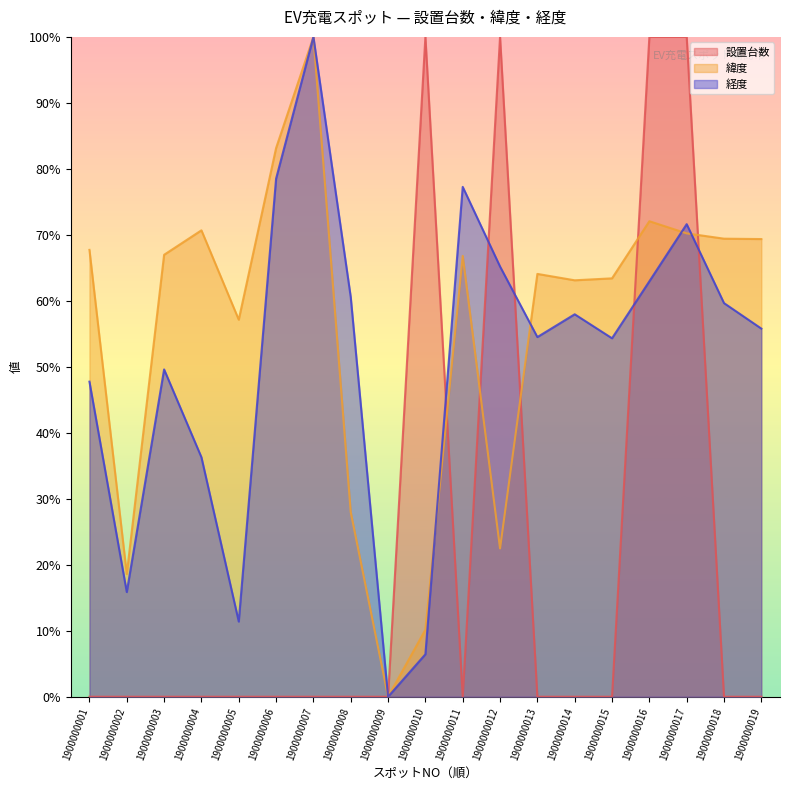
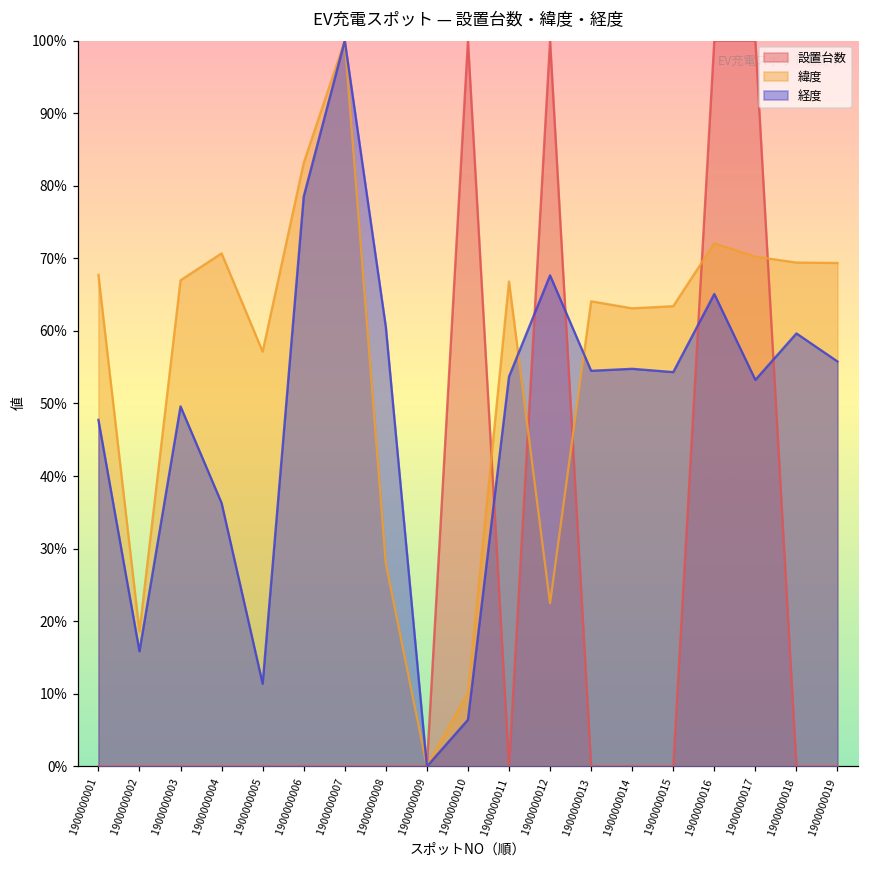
  {
    "経度": {
      "1900000001": "48%",
      "1900000002": "16%",
      "1900000003": "50%",
      "1900000004": "36%",
      "1900000005": "11%",
      "1900000006": "79%",
      "1900000008": "61%",
      "1900000010": "6%",
-     "1900000011": "77%",
-     "1900000012": "65%",
+     "1900000011": "54%",
+     "1900000012": "68%",
      "1900000013": "55%",
-     "1900000014": "58%",
+     "1900000014": "55%",
      "1900000015": "54%",
-     "1900000016": "63%",
-     "1900000017": "72%",
+     "1900000016": "65%",
+     "1900000017": "53%",
      "1900000018": "60%",
      "1900000019": "56%"
    }
  }
